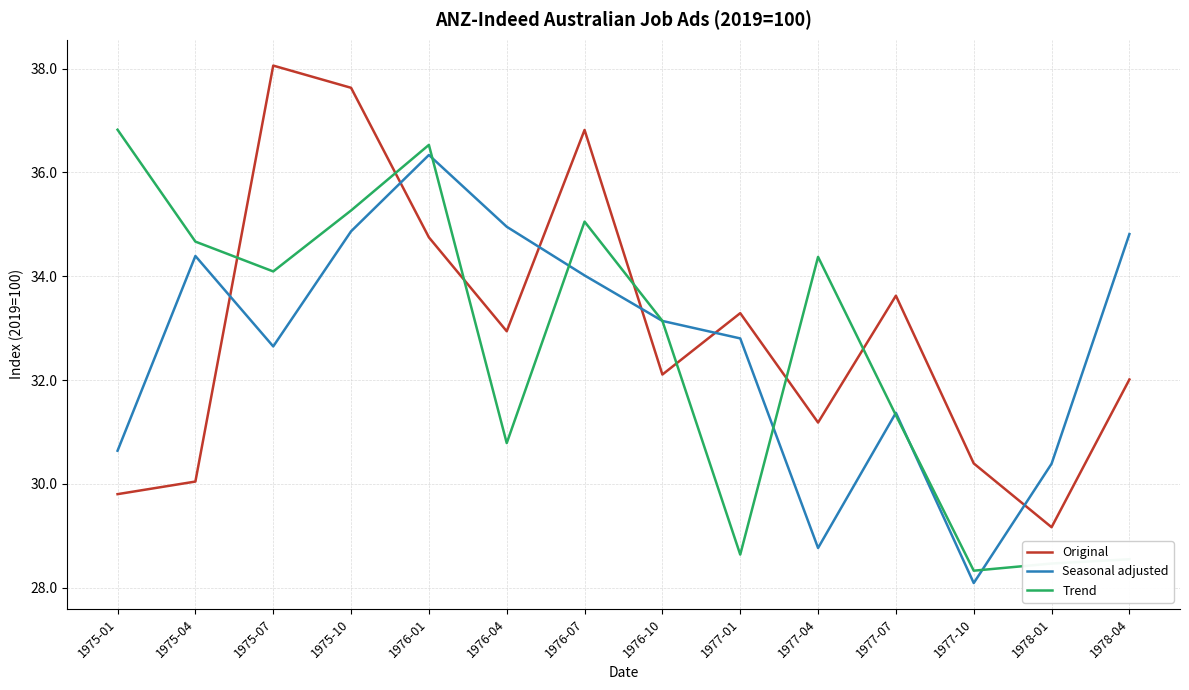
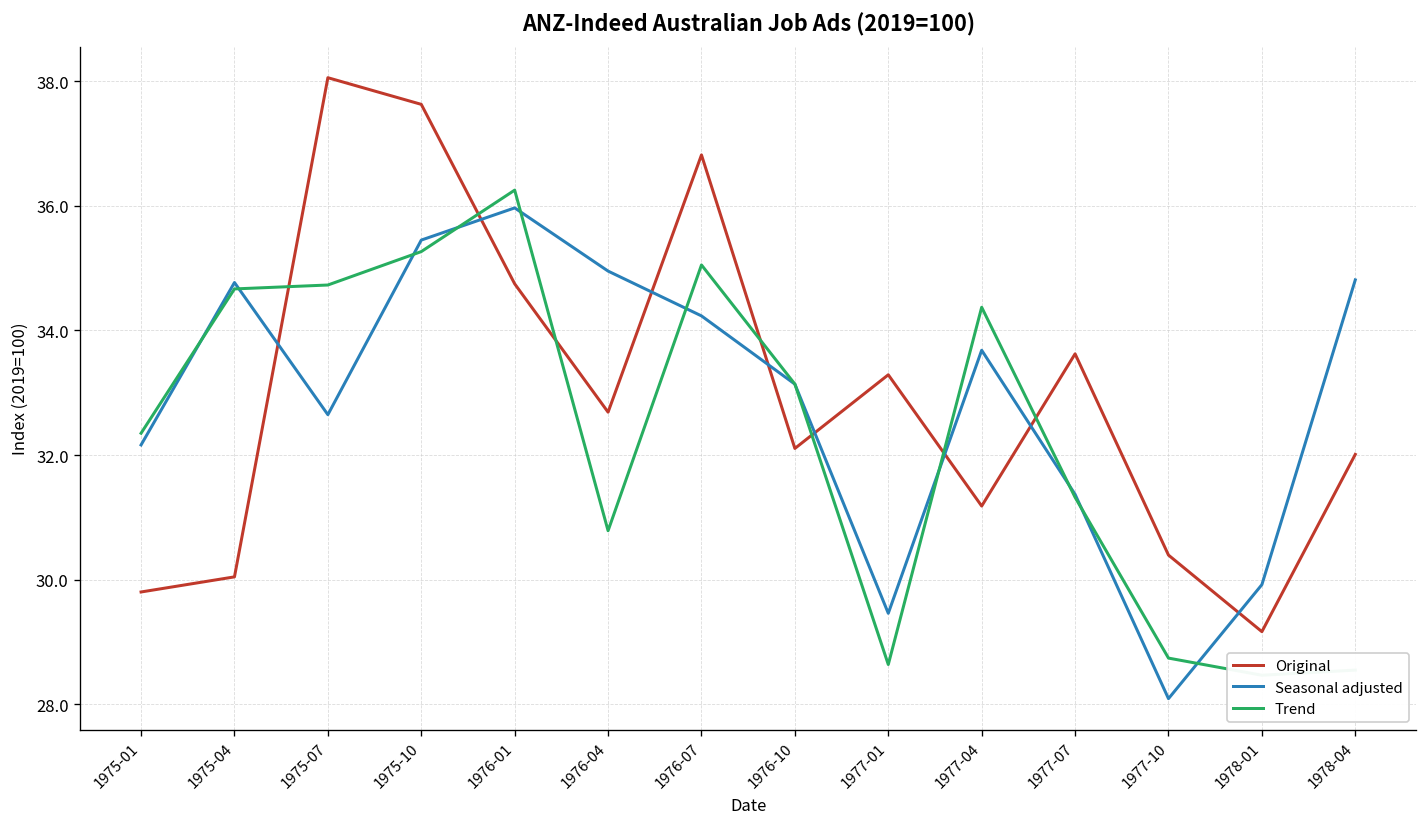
  {
    "Original": {
      "1975-01": 29.8,
      "1975-04": 30.0,
      "1975-07": 38.1,
      "1975-10": 37.6,
      "1976-01": 34.7,
-     "1976-04": 32.9,
+     "1976-04": 32.7,
      "1976-07": 36.8,
      "1976-10": 32.1,
      "1977-01": 33.3,
      "1977-04": 31.2,
      "1977-07": 33.6,
      "1977-10": 30.4,
      "1978-01": 29.2,
      "1978-04": 32.0
    },
    "Seasonal adjusted": {
-     "1975-01": 30.6,
-     "1975-04": 34.4,
+     "1975-01": 32.2,
+     "1975-04": 34.8,
      "1975-07": 32.6,
-     "1975-10": 34.9,
-     "1976-01": 36.3,
+     "1975-10": 35.5,
+     "1976-01": 36.0,
      "1976-04": 35.0,
-     "1976-07": 34.0,
-     "1977-01": 32.8,
-     "1977-04": 28.8,
+     "1976-07": 34.2,
+     "1977-01": 29.5,
+     "1977-04": 33.7,
      "1977-10": 28.1,
-     "1978-01": 30.4,
+     "1978-01": 29.9,
      "1978-04": 34.8
    },
    "Trend": {
-     "1975-01": 36.8,
+     "1975-01": 32.4,
      "1975-04": 34.7,
-     "1975-07": 34.1,
+     "1975-07": 34.7,
      "1975-10": 35.3,
-     "1976-01": 36.5,
+     "1976-01": 36.3,
      "1976-04": 30.8,
      "1976-07": 35.1,
      "1977-01": 28.6,
      "1977-04": 34.4,
-     "1977-10": 28.3
+     "1977-10": 28.7
    }
  }
